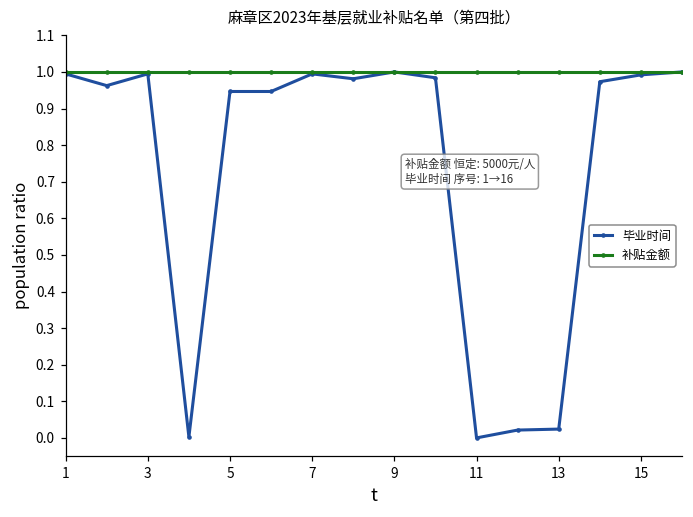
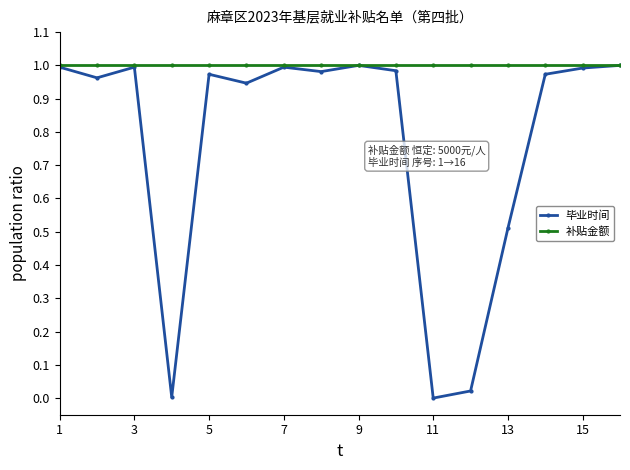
  {
    "毕业时间": {
-     "5": 0.95,
+     "5": 0.97,
      "11": 0.00,
-     "13": 0.02,
+     "13": 0.51,
      "15": 0.99
    },
    "补贴金额": {
      "5": 1.00,
      "11": 1.00,
      "13": 1.00,
      "15": 1.00
    }
  }
